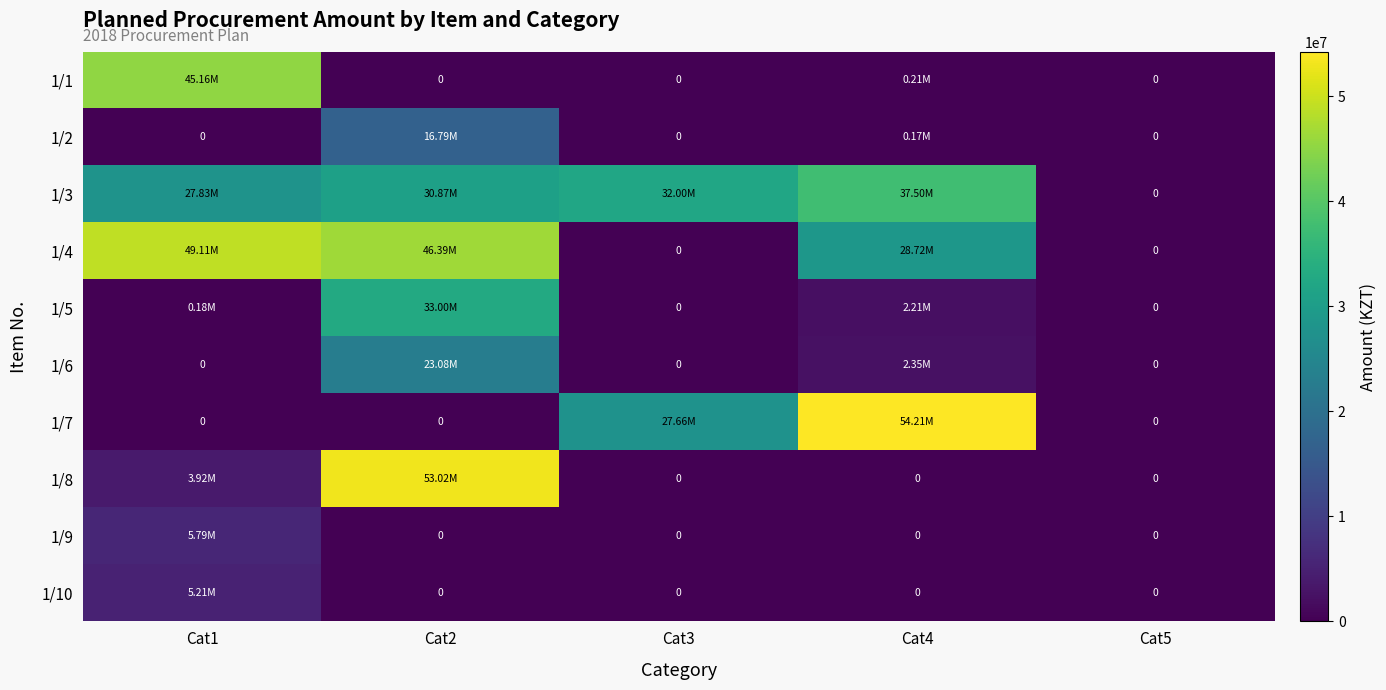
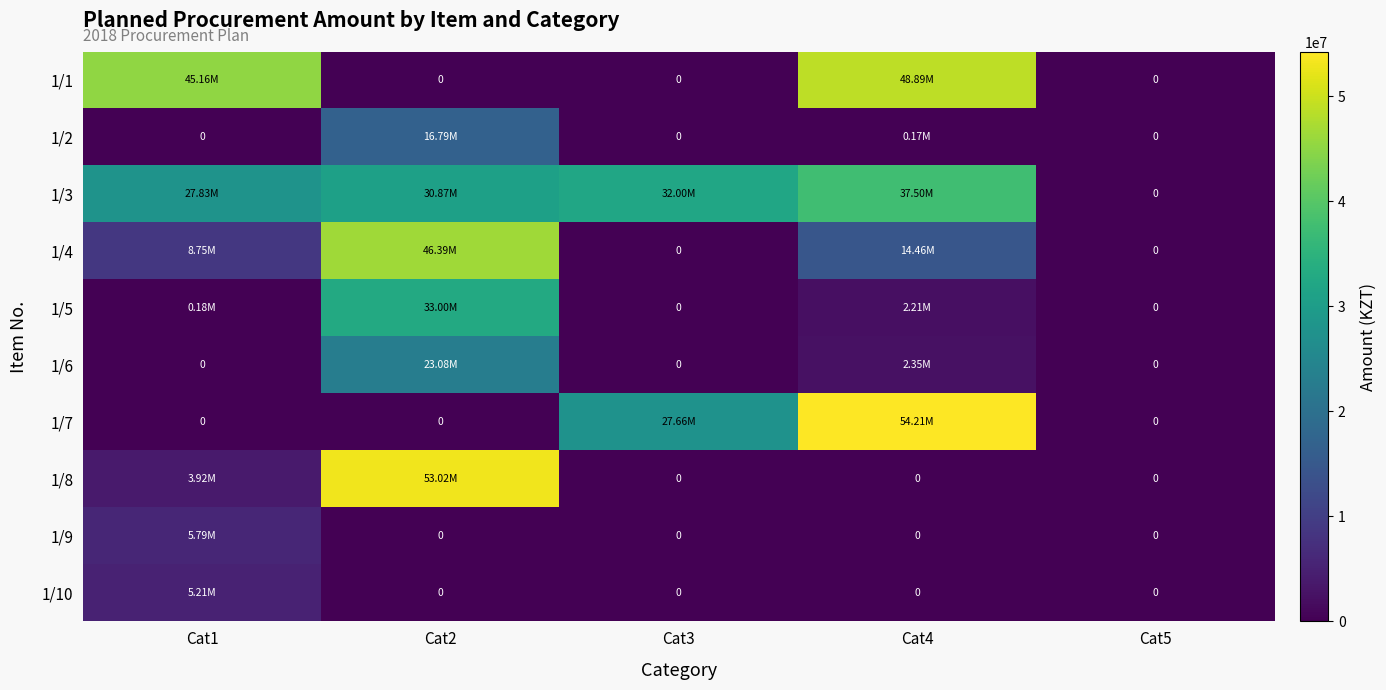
  {
    "1/1": {
      "Cat1": "45.16M",
      "Cat2": "0",
      "Cat3": "0",
-     "Cat4": "0.21M",
+     "Cat4": "48.89M",
      "Cat5": "0"
    },
    "1/2": {
      "Cat1": "0",
      "Cat2": "16.79M",
      "Cat3": "0",
      "Cat4": "0.17M",
      "Cat5": "0"
    },
    "1/3": {
      "Cat1": "27.83M",
      "Cat2": "30.87M",
      "Cat3": "32.00M",
      "Cat4": "37.50M",
      "Cat5": "0"
    },
    "1/4": {
-     "Cat1": "49.11M",
+     "Cat1": "8.75M",
      "Cat2": "46.39M",
      "Cat3": "0",
-     "Cat4": "28.72M",
+     "Cat4": "14.46M",
      "Cat5": "0"
    },
    "1/5": {
      "Cat1": "0.18M",
      "Cat2": "33.00M",
      "Cat3": "0",
      "Cat4": "2.21M",
      "Cat5": "0"
    },
    "1/6": {
      "Cat1": "0",
      "Cat2": "23.08M",
      "Cat3": "0",
      "Cat4": "2.35M",
      "Cat5": "0"
    },
    "1/7": {
      "Cat1": "0",
      "Cat2": "0",
      "Cat3": "27.66M",
      "Cat4": "54.21M",
      "Cat5": "0"
    },
    "1/8": {
      "Cat1": "3.92M",
      "Cat2": "53.02M",
      "Cat3": "0",
      "Cat4": "0",
      "Cat5": "0"
    },
    "1/9": {
      "Cat1": "5.79M",
      "Cat2": "0",
      "Cat3": "0",
      "Cat4": "0",
      "Cat5": "0"
    },
    "1/10": {
      "Cat1": "5.21M",
      "Cat2": "0",
      "Cat3": "0",
      "Cat4": "0",
      "Cat5": "0"
    }
  }
